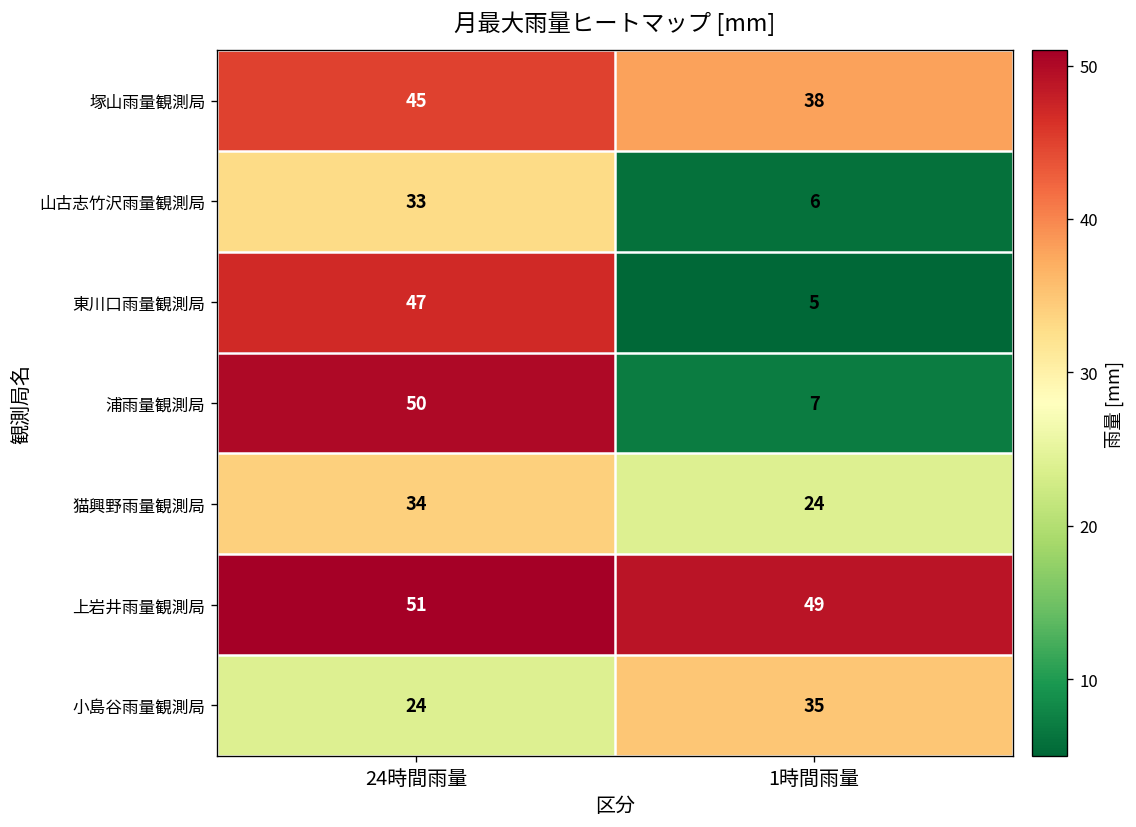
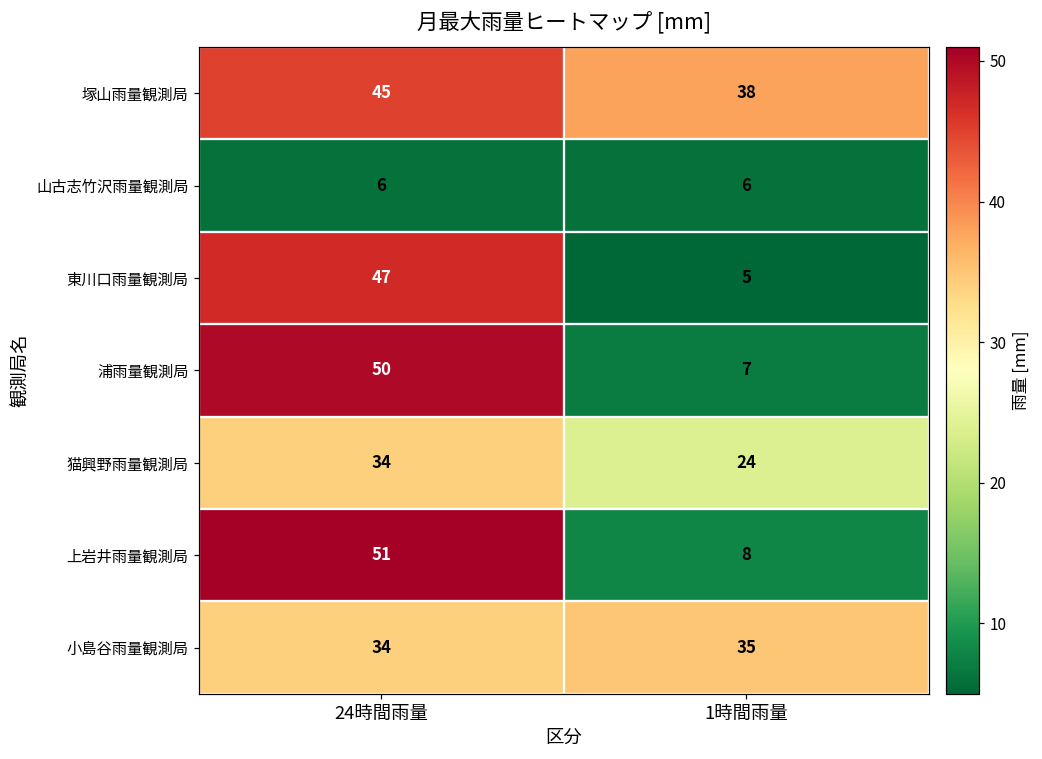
  {
    "塚山雨量観測局": {
      "24時間雨量": 45,
      "1時間雨量": 38
    },
    "山古志竹沢雨量観測局": {
-     "24時間雨量": 33,
+     "24時間雨量": 6,
      "1時間雨量": 6
    },
    "東川口雨量観測局": {
      "24時間雨量": 47,
      "1時間雨量": 5
    },
    "浦雨量観測局": {
      "24時間雨量": 50,
      "1時間雨量": 7
    },
    "猫興野雨量観測局": {
      "24時間雨量": 34,
      "1時間雨量": 24
    },
    "上岩井雨量観測局": {
      "24時間雨量": 51,
-     "1時間雨量": 49
+     "1時間雨量": 8
    },
    "小島谷雨量観測局": {
-     "24時間雨量": 24,
+     "24時間雨量": 34,
      "1時間雨量": 35
    }
  }
